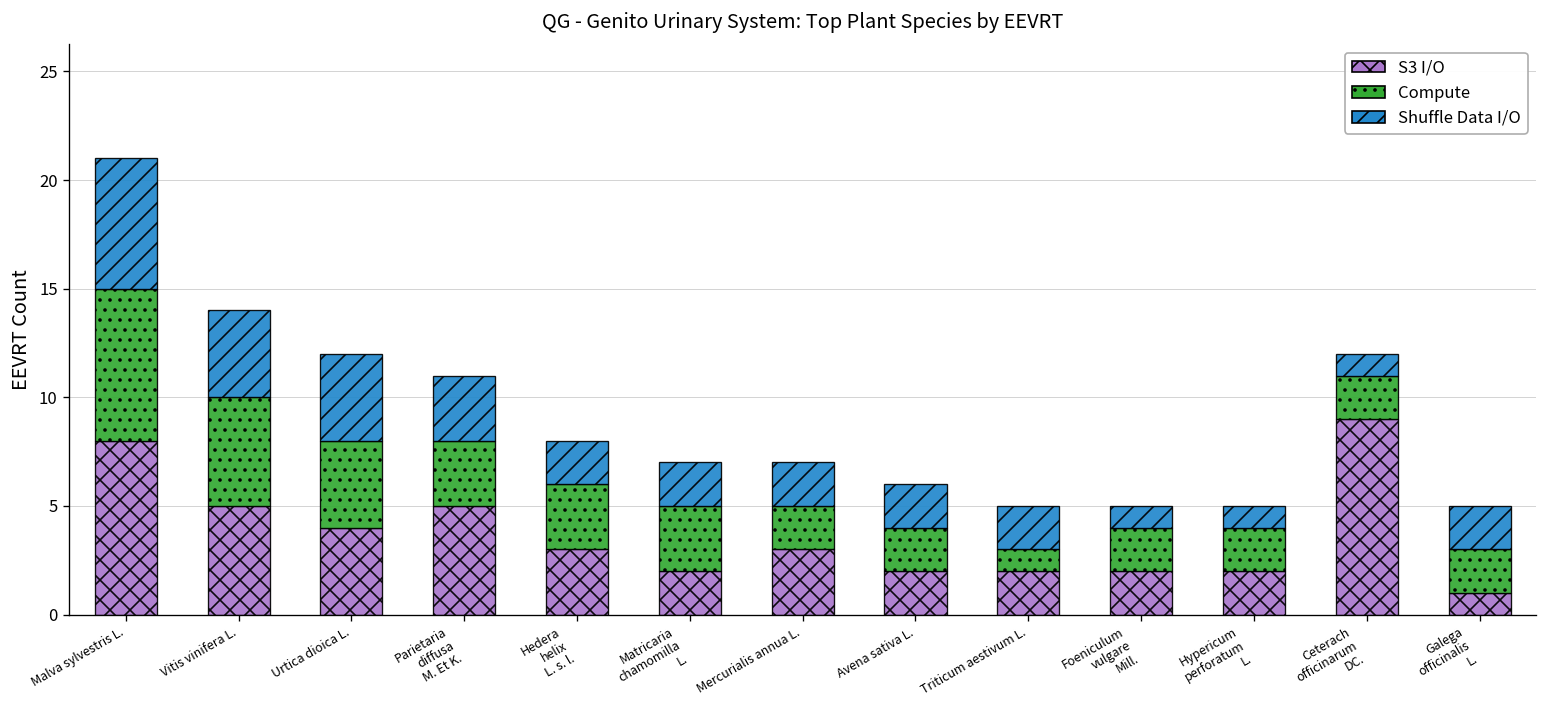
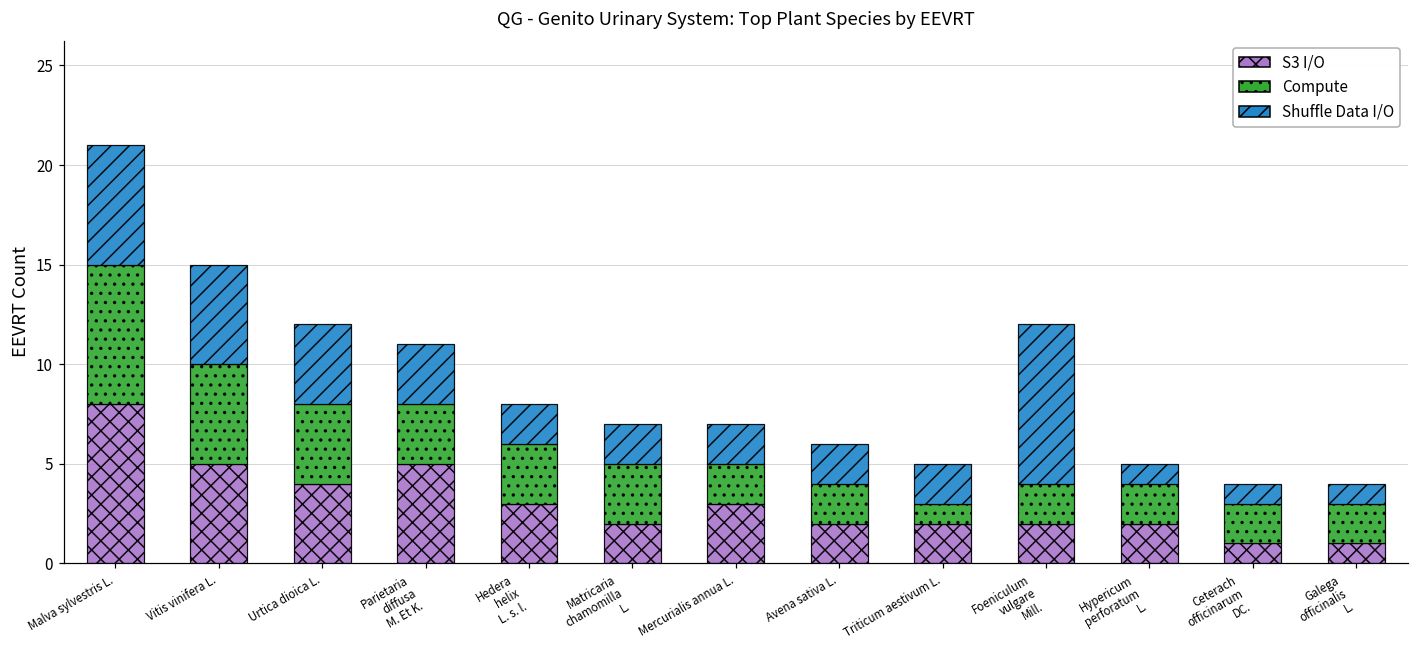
  {
    "S3 I/O": {
      "Malva sylvestris L.": 8,
      "Vitis vinifera L.": 5,
      "Urtica dioica L.": 4,
      "Parietaria diffusa M. Et K.": 5,
      "Hedera helix L. s. l.": 3,
      "Matricaria chamomilla L.": 2,
      "Mercurialis annua L.": 3,
      "Avena sativa L.": 2,
      "Triticum aestivum L.": 2,
      "Foeniculum vulgare Mill.": 2,
      "Hypericum perforatum L.": 2,
-     "Ceterach officinarum DC.": 9,
+     "Ceterach officinarum DC.": 1,
      "Galega officinalis L.": 1
    },
    "Compute": {
      "Malva sylvestris L.": 7,
      "Vitis vinifera L.": 5,
      "Urtica dioica L.": 4,
      "Parietaria diffusa M. Et K.": 3,
      "Hedera helix L. s. l.": 3,
      "Matricaria chamomilla L.": 3,
      "Mercurialis annua L.": 2,
      "Avena sativa L.": 2,
      "Triticum aestivum L.": 1,
      "Foeniculum vulgare Mill.": 2,
      "Hypericum perforatum L.": 2,
      "Ceterach officinarum DC.": 2,
      "Galega officinalis L.": 2
    },
    "Shuffle Data I/O": {
      "Malva sylvestris L.": 6,
-     "Vitis vinifera L.": 4,
+     "Vitis vinifera L.": 5,
      "Urtica dioica L.": 4,
      "Parietaria diffusa M. Et K.": 3,
      "Hedera helix L. s. l.": 2,
      "Matricaria chamomilla L.": 2,
      "Mercurialis annua L.": 2,
      "Avena sativa L.": 2,
      "Triticum aestivum L.": 2,
-     "Foeniculum vulgare Mill.": 1,
+     "Foeniculum vulgare Mill.": 8,
      "Hypericum perforatum L.": 1,
      "Ceterach officinarum DC.": 1,
-     "Galega officinalis L.": 2
+     "Galega officinalis L.": 1
    }
  }
